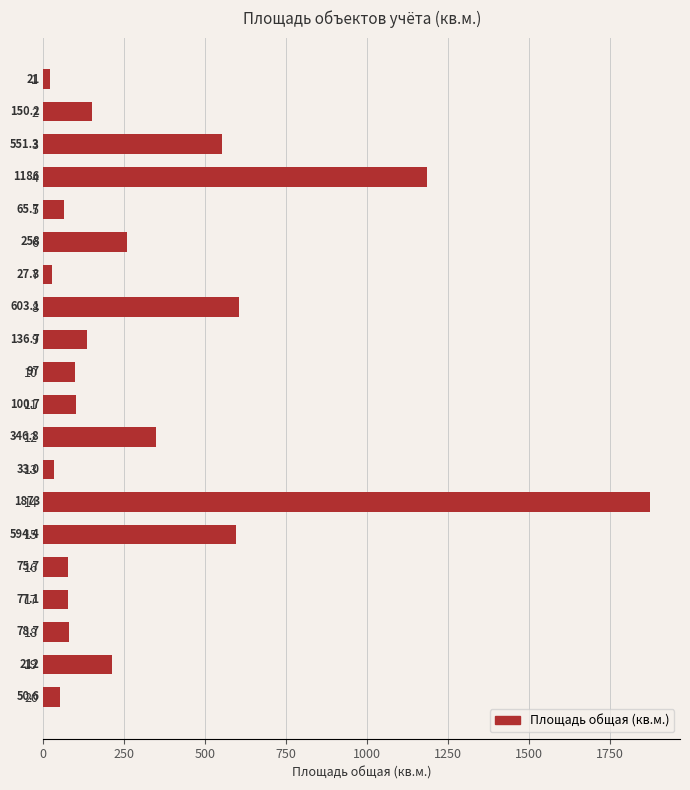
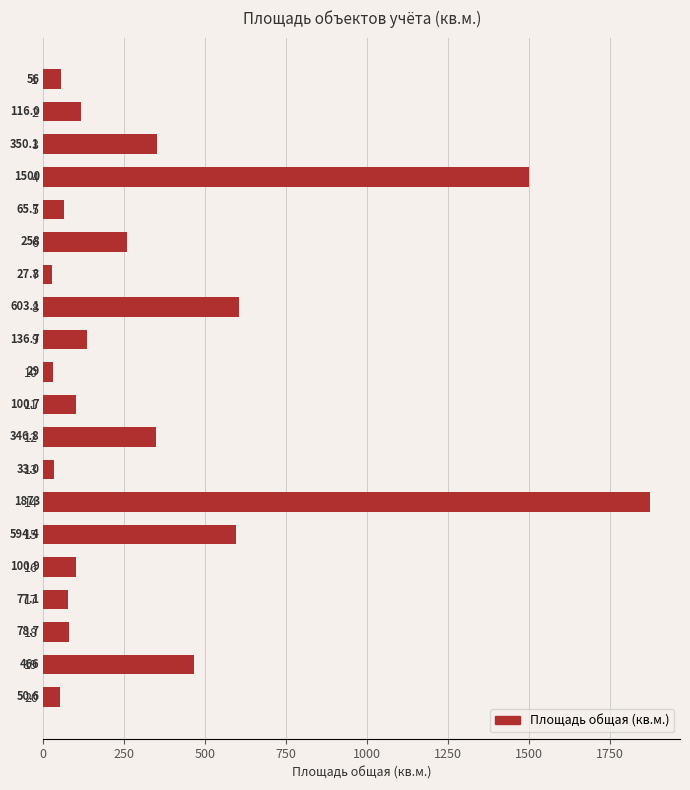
  {
-   "1": 21,
-   "2": 150.2,
-   "3": 551.3,
-   "4": 1186,
+   "1": 56,
+   "2": 116.0,
+   "3": 350.1,
+   "4": 1500,
    "5": 65.7,
    "7": 27.8,
-   "10": 97,
+   "10": 29,
    "13": 33.0,
-   "16": 75.7,
-   "19": 212,
+   "16": 100.9,
+   "19": 466,
    "20": 50.6
  }
